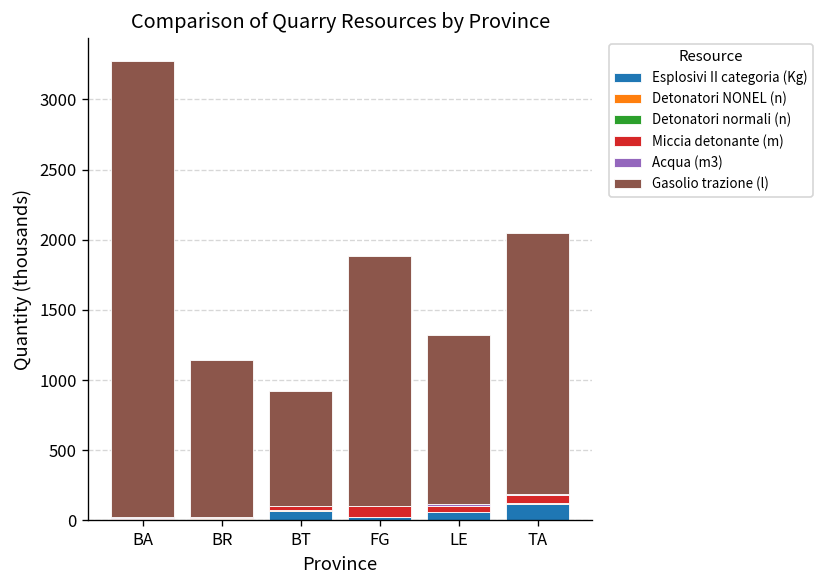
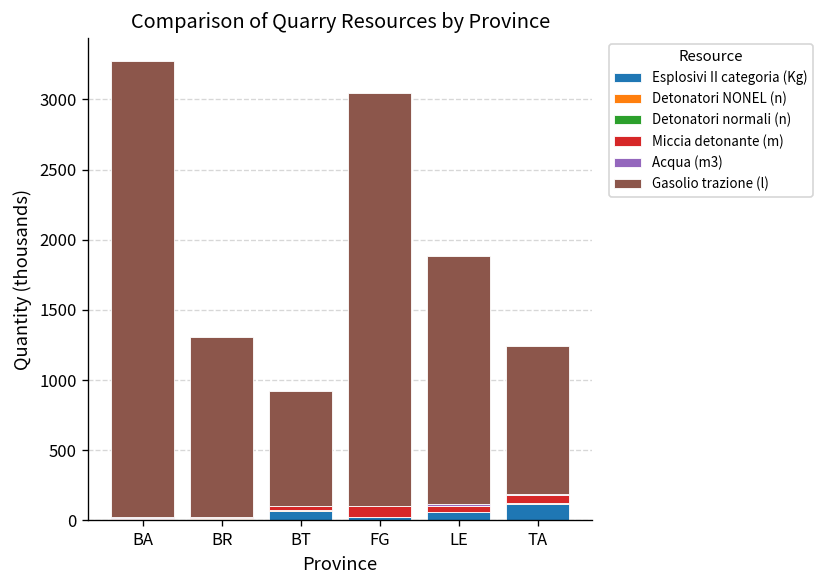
  {
    "Esplosivi II categoria (Kg)": {
      "BT": 70,
      "LE": 60,
      "TA": 110
    },
    "Miccia detonante (m)": {
      "BT": 30,
      "FG": 80,
      "LE": 40,
      "TA": 60
    },
    "Gasolio trazione (l)": {
      "BA": 3250,
-     "BR": 1120,
+     "BR": 1280,
      "BT": 810,
-     "FG": 1780,
-     "LE": 1210,
-     "TA": 1860
+     "FG": 2940,
+     "LE": 1770,
+     "TA": 1050
    }
  }
